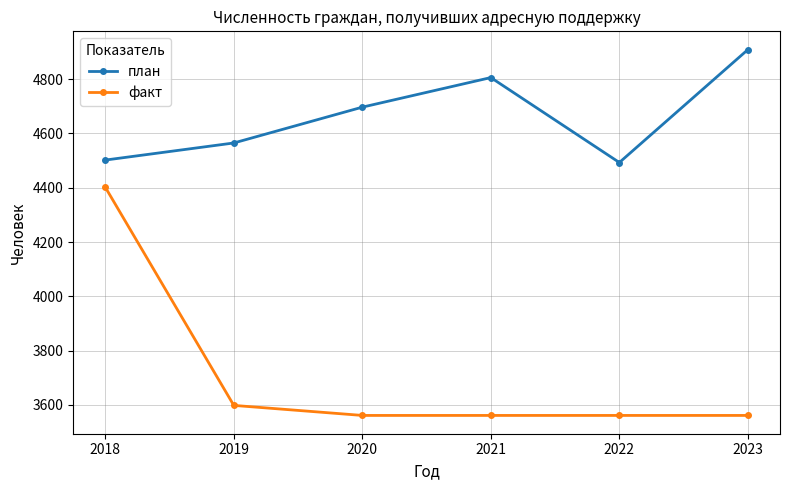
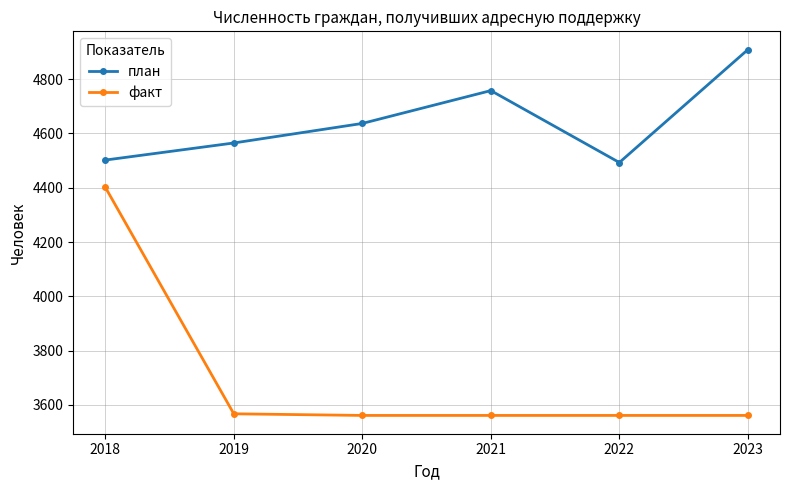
  {
    "план": {
      "2018": 4500,
      "2019": 4570,
-     "2020": 4700,
-     "2021": 4810,
+     "2020": 4640,
+     "2021": 4760,
      "2022": 4490,
      "2023": 4910
    },
    "факт": {
      "2018": 4400,
-     "2019": 3600,
+     "2019": 3570,
      "2020": 3560,
      "2021": 3560,
      "2022": 3560,
      "2023": 3560
    }
  }
